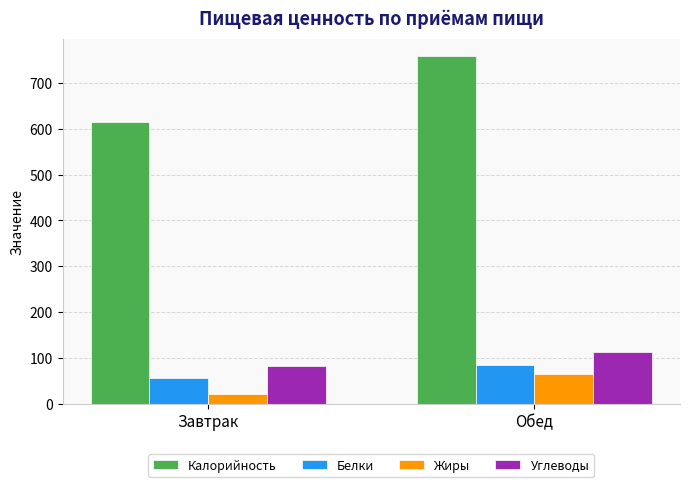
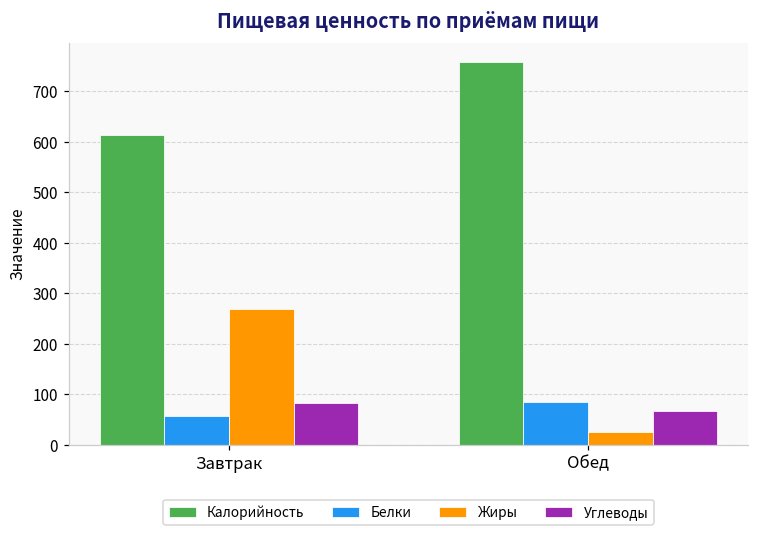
  {
    "Калорийность": {
      "Завтрак": 610,
      "Обед": 760
    },
    "Белки": {
      "Завтрак": 60,
      "Обед": 80
    },
    "Жиры": {
-     "Завтрак": 20,
-     "Обед": 60
+     "Завтрак": 270,
+     "Обед": 30
    },
    "Углеводы": {
      "Завтрак": 80,
-     "Обед": 110
+     "Обед": 70
    }
  }
